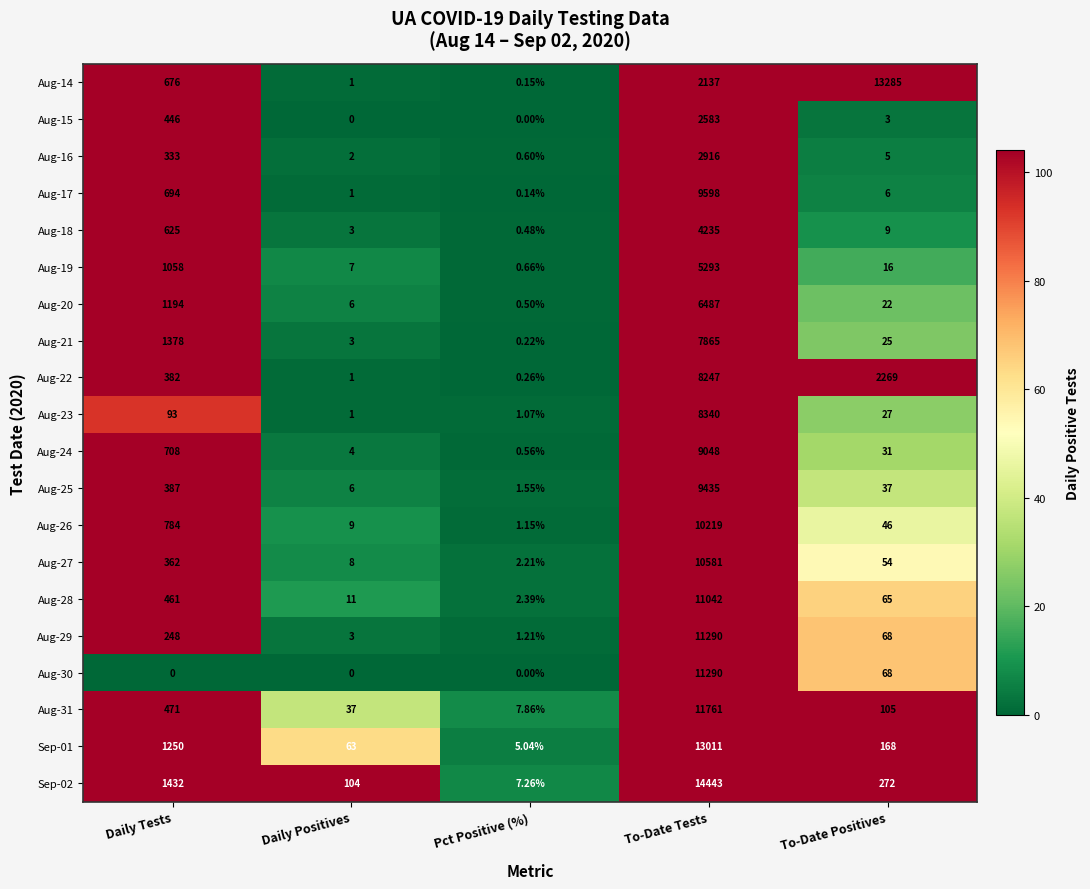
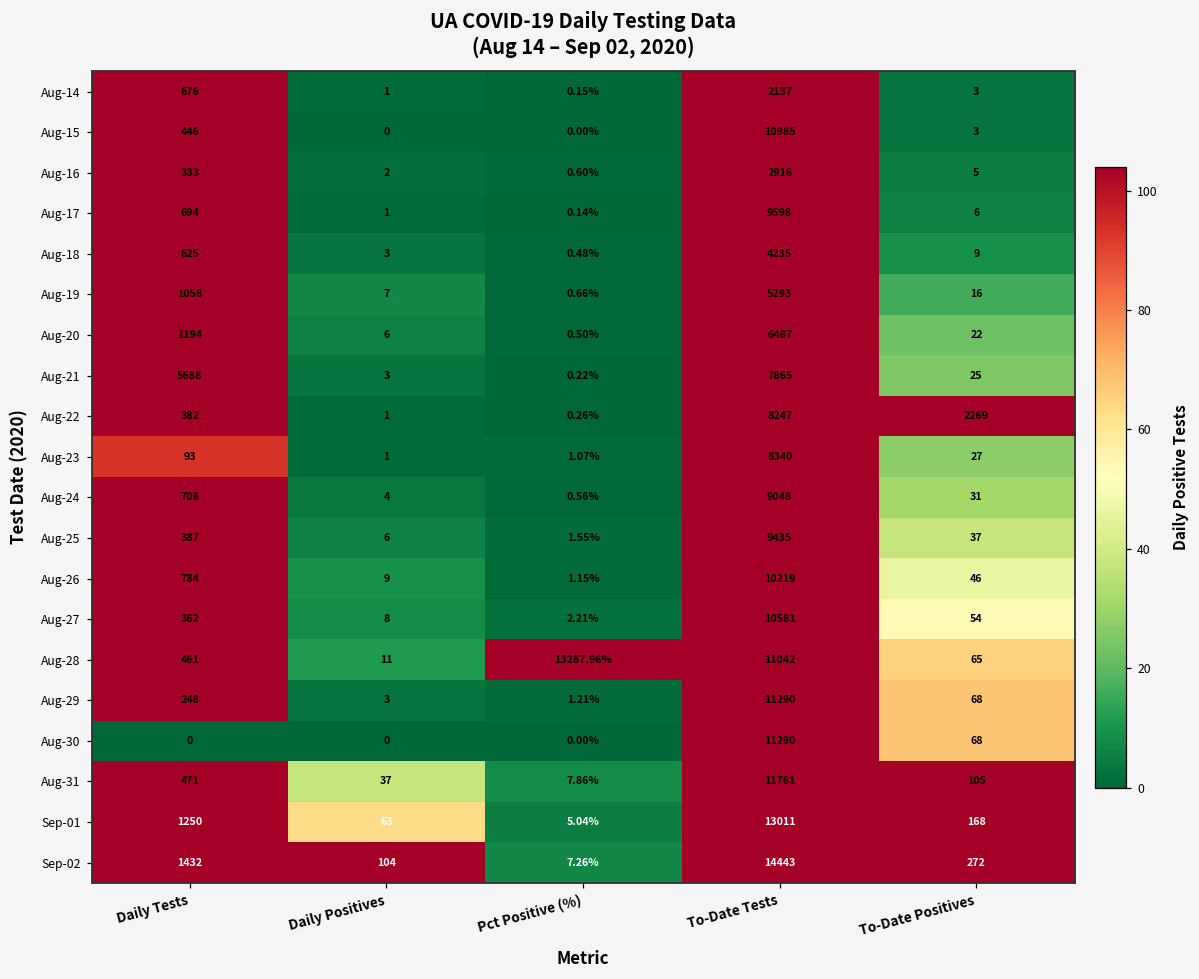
  {
    "Aug-14": {
      "Daily Tests": "676",
      "Daily Positives": "1",
      "Pct Positive (%)": "0.15%",
      "To-Date Tests": "2137",
-     "To-Date Positives": "13285"
+     "To-Date Positives": "3"
    },
    "Aug-15": {
      "Daily Tests": "446",
      "Daily Positives": "0",
      "Pct Positive (%)": "0.00%",
-     "To-Date Tests": "2583",
+     "To-Date Tests": "10985",
      "To-Date Positives": "3"
    },
    "Aug-16": {
      "Daily Tests": "333",
      "Daily Positives": "2",
      "Pct Positive (%)": "0.60%",
      "To-Date Tests": "2916",
      "To-Date Positives": "5"
    },
    "Aug-17": {
      "Daily Tests": "694",
      "Daily Positives": "1",
      "Pct Positive (%)": "0.14%",
      "To-Date Tests": "9598",
      "To-Date Positives": "6"
    },
    "Aug-18": {
      "Daily Tests": "625",
      "Daily Positives": "3",
      "Pct Positive (%)": "0.48%",
      "To-Date Tests": "4235",
      "To-Date Positives": "9"
    },
    "Aug-19": {
      "Daily Tests": "1058",
      "Daily Positives": "7",
      "Pct Positive (%)": "0.66%",
      "To-Date Tests": "5293",
      "To-Date Positives": "16"
    },
    "Aug-20": {
      "Daily Tests": "1194",
      "Daily Positives": "6",
      "Pct Positive (%)": "0.50%",
      "To-Date Tests": "6487",
      "To-Date Positives": "22"
    },
    "Aug-21": {
-     "Daily Tests": "1378",
+     "Daily Tests": "5688",
      "Daily Positives": "3",
      "Pct Positive (%)": "0.22%",
      "To-Date Tests": "7865",
      "To-Date Positives": "25"
    },
    "Aug-22": {
      "Daily Tests": "382",
      "Daily Positives": "1",
      "Pct Positive (%)": "0.26%",
      "To-Date Tests": "8247",
      "To-Date Positives": "2269"
    },
    "Aug-23": {
      "Daily Tests": "93",
      "Daily Positives": "1",
      "Pct Positive (%)": "1.07%",
      "To-Date Tests": "8340",
      "To-Date Positives": "27"
    },
    "Aug-24": {
      "Daily Tests": "708",
      "Daily Positives": "4",
      "Pct Positive (%)": "0.56%",
      "To-Date Tests": "9048",
      "To-Date Positives": "31"
    },
    "Aug-25": {
      "Daily Tests": "387",
      "Daily Positives": "6",
      "Pct Positive (%)": "1.55%",
      "To-Date Tests": "9435",
      "To-Date Positives": "37"
    },
    "Aug-26": {
      "Daily Tests": "784",
      "Daily Positives": "9",
      "Pct Positive (%)": "1.15%",
      "To-Date Tests": "10219",
      "To-Date Positives": "46"
    },
    "Aug-27": {
      "Daily Tests": "362",
      "Daily Positives": "8",
      "Pct Positive (%)": "2.21%",
      "To-Date Tests": "10581",
      "To-Date Positives": "54"
    },
    "Aug-28": {
      "Daily Tests": "461",
      "Daily Positives": "11",
-     "Pct Positive (%)": "2.39%",
+     "Pct Positive (%)": "13287.96%",
      "To-Date Tests": "11042",
      "To-Date Positives": "65"
    },
    "Aug-29": {
      "Daily Tests": "248",
      "Daily Positives": "3",
      "Pct Positive (%)": "1.21%",
      "To-Date Tests": "11290",
      "To-Date Positives": "68"
    },
    "Aug-30": {
      "Daily Tests": "0",
      "Daily Positives": "0",
      "Pct Positive (%)": "0.00%",
      "To-Date Tests": "11290",
      "To-Date Positives": "68"
    },
    "Aug-31": {
      "Daily Tests": "471",
      "Daily Positives": "37",
      "Pct Positive (%)": "7.86%",
      "To-Date Tests": "11761",
      "To-Date Positives": "105"
    },
    "Sep-01": {
      "Daily Tests": "1250",
      "Daily Positives": "63",
      "Pct Positive (%)": "5.04%",
      "To-Date Tests": "13011",
      "To-Date Positives": "168"
    },
    "Sep-02": {
      "Daily Tests": "1432",
      "Daily Positives": "104",
      "Pct Positive (%)": "7.26%",
      "To-Date Tests": "14443",
      "To-Date Positives": "272"
    }
  }
